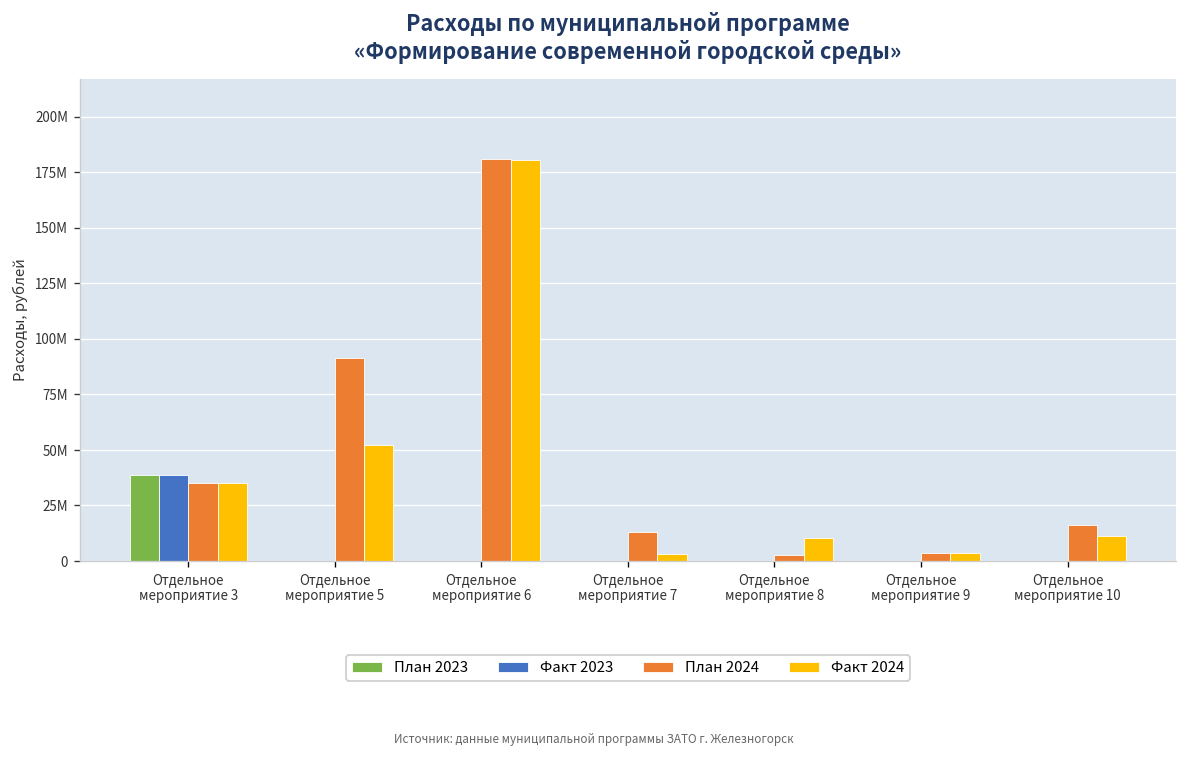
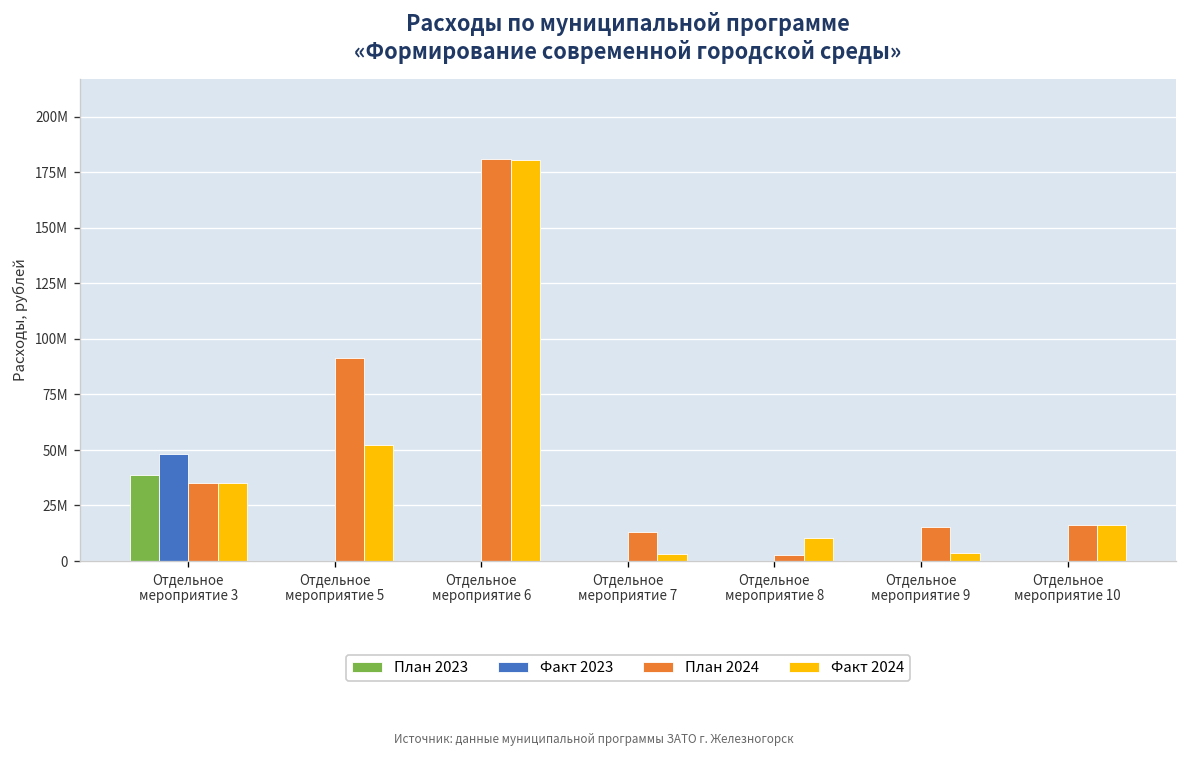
  {
    "План 2023": {
      "Отдельное мероприятие 3": 38000000,
      "Отдельное мероприятие 5": 0,
      "Отдельное мероприятие 6": 0,
      "Отдельное мероприятие 7": 0,
      "Отдельное мероприятие 8": 0,
      "Отдельное мероприятие 9": 0,
      "Отдельное мероприятие 10": 0
    },
    "Факт 2023": {
-     "Отдельное мероприятие 3": 38000000,
+     "Отдельное мероприятие 3": 48000000,
      "Отдельное мероприятие 5": 0,
      "Отдельное мероприятие 6": 0,
      "Отдельное мероприятие 7": 0,
      "Отдельное мероприятие 8": 0,
      "Отдельное мероприятие 9": 0,
      "Отдельное мероприятие 10": 0
    },
    "План 2024": {
      "Отдельное мероприятие 3": 35000000,
      "Отдельное мероприятие 5": 91000000,
      "Отдельное мероприятие 6": 181000000,
      "Отдельное мероприятие 7": 13000000,
      "Отдельное мероприятие 8": 3000000,
-     "Отдельное мероприятие 9": 3000000,
+     "Отдельное мероприятие 9": 15000000,
      "Отдельное мероприятие 10": 16000000
    },
    "Факт 2024": {
      "Отдельное мероприятие 3": 35000000,
      "Отдельное мероприятие 5": 52000000,
      "Отдельное мероприятие 6": 180000000,
      "Отдельное мероприятие 7": 3000000,
      "Отдельное мероприятие 8": 10000000,
      "Отдельное мероприятие 9": 3000000,
-     "Отдельное мероприятие 10": 11000000
+     "Отдельное мероприятие 10": 16000000
    }
  }
